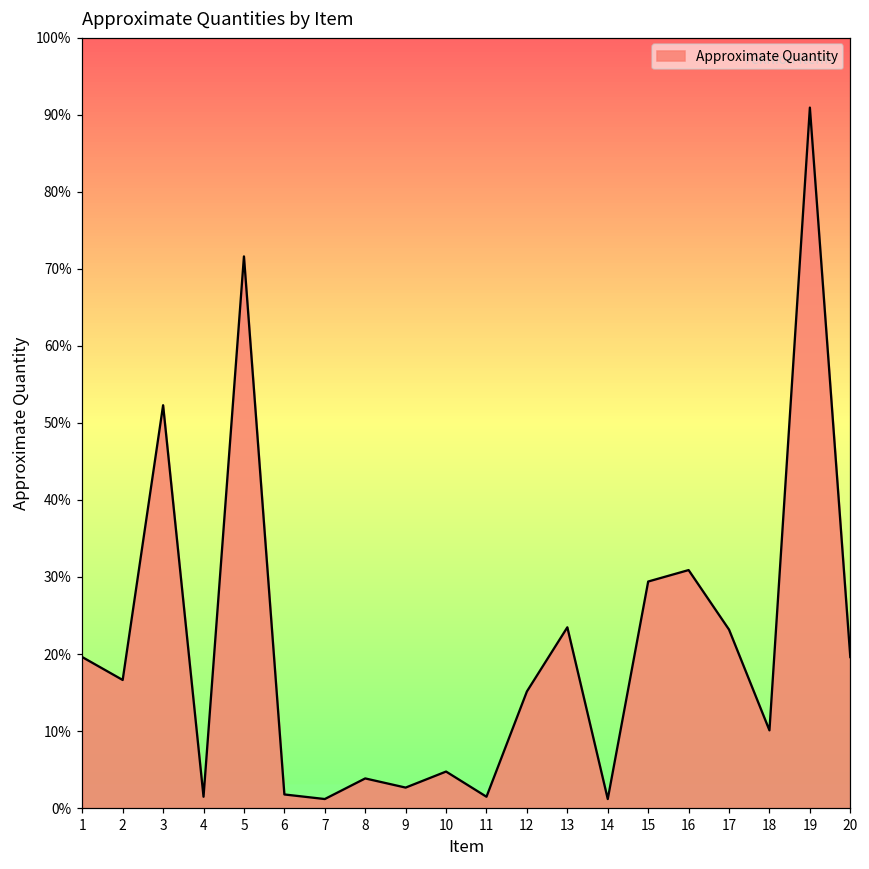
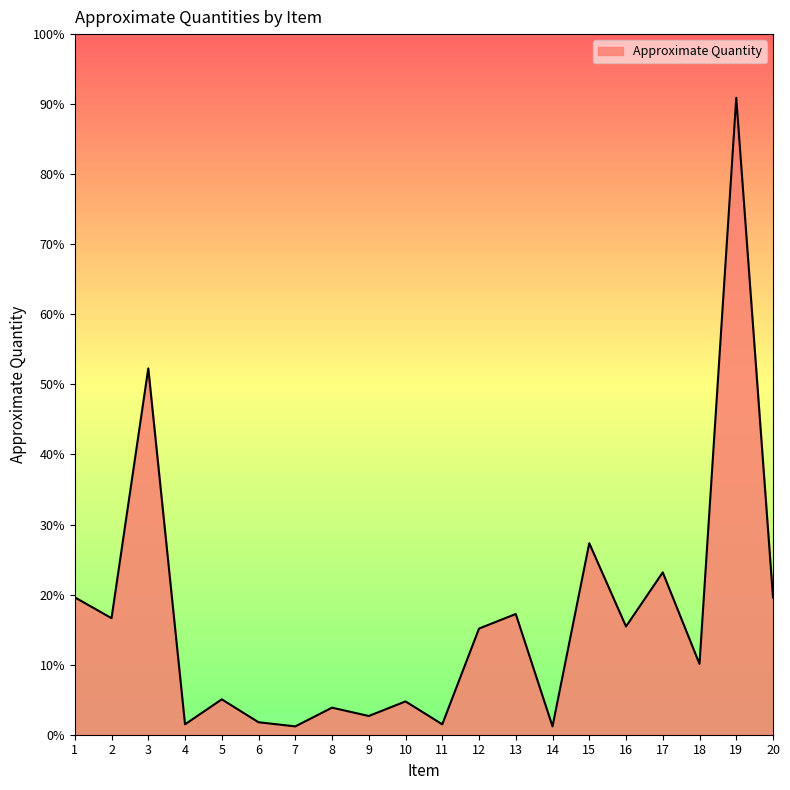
  {
    "1": "20%",
    "2": "17%",
    "3": "52%",
-   "5": "72%",
+   "5": "5%",
    "8": "4%",
    "10": "5%",
    "12": "15%",
-   "13": "23%",
-   "15": "29%",
-   "16": "31%",
+   "13": "17%",
+   "15": "27%",
+   "16": "15%",
    "17": "23%",
    "18": "10%",
    "19": "91%",
    "20": "20%"
  }
